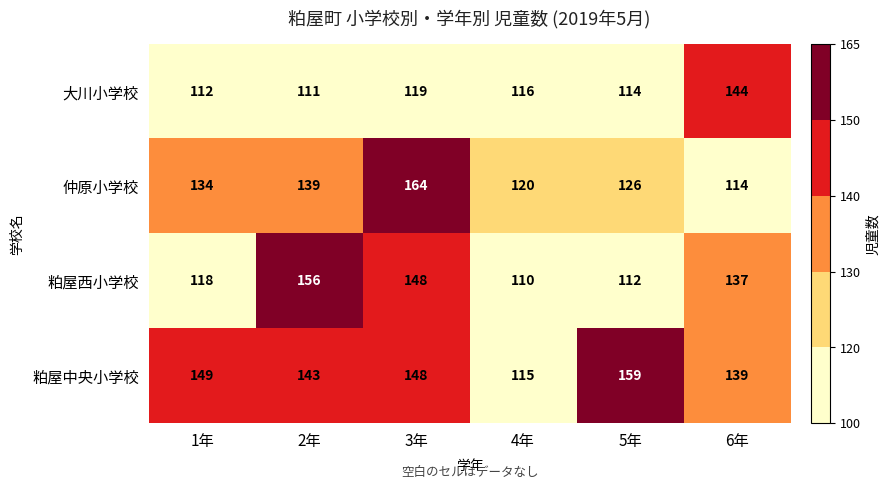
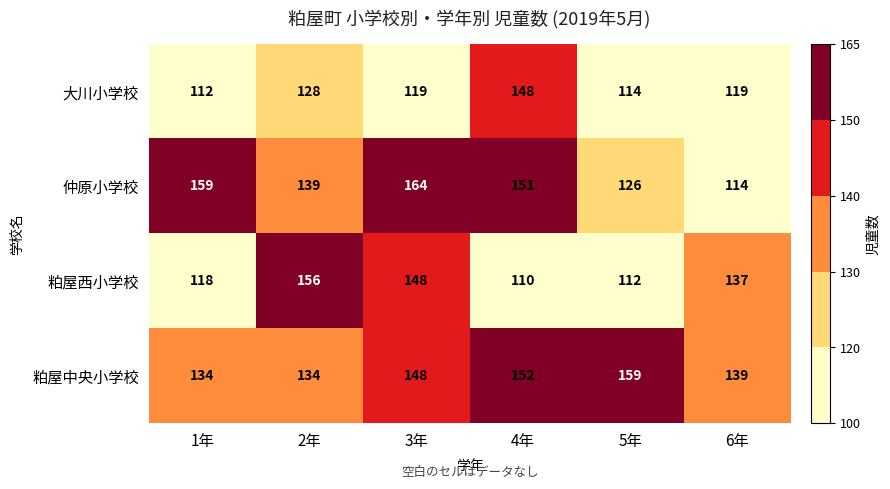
  {
    "大川小学校": {
      "1年": 112,
-     "2年": 111,
+     "2年": 128,
      "3年": 119,
-     "4年": 116,
+     "4年": 148,
      "5年": 114,
-     "6年": 144
+     "6年": 119
    },
    "仲原小学校": {
-     "1年": 134,
+     "1年": 159,
      "2年": 139,
      "3年": 164,
-     "4年": 120,
+     "4年": 151,
      "5年": 126,
      "6年": 114
    },
    "粕屋西小学校": {
      "1年": 118,
      "2年": 156,
      "3年": 148,
      "4年": 110,
      "5年": 112,
      "6年": 137
    },
    "粕屋中央小学校": {
-     "1年": 149,
-     "2年": 143,
+     "1年": 134,
+     "2年": 134,
      "3年": 148,
-     "4年": 115,
+     "4年": 152,
      "5年": 159,
      "6年": 139
    }
  }
